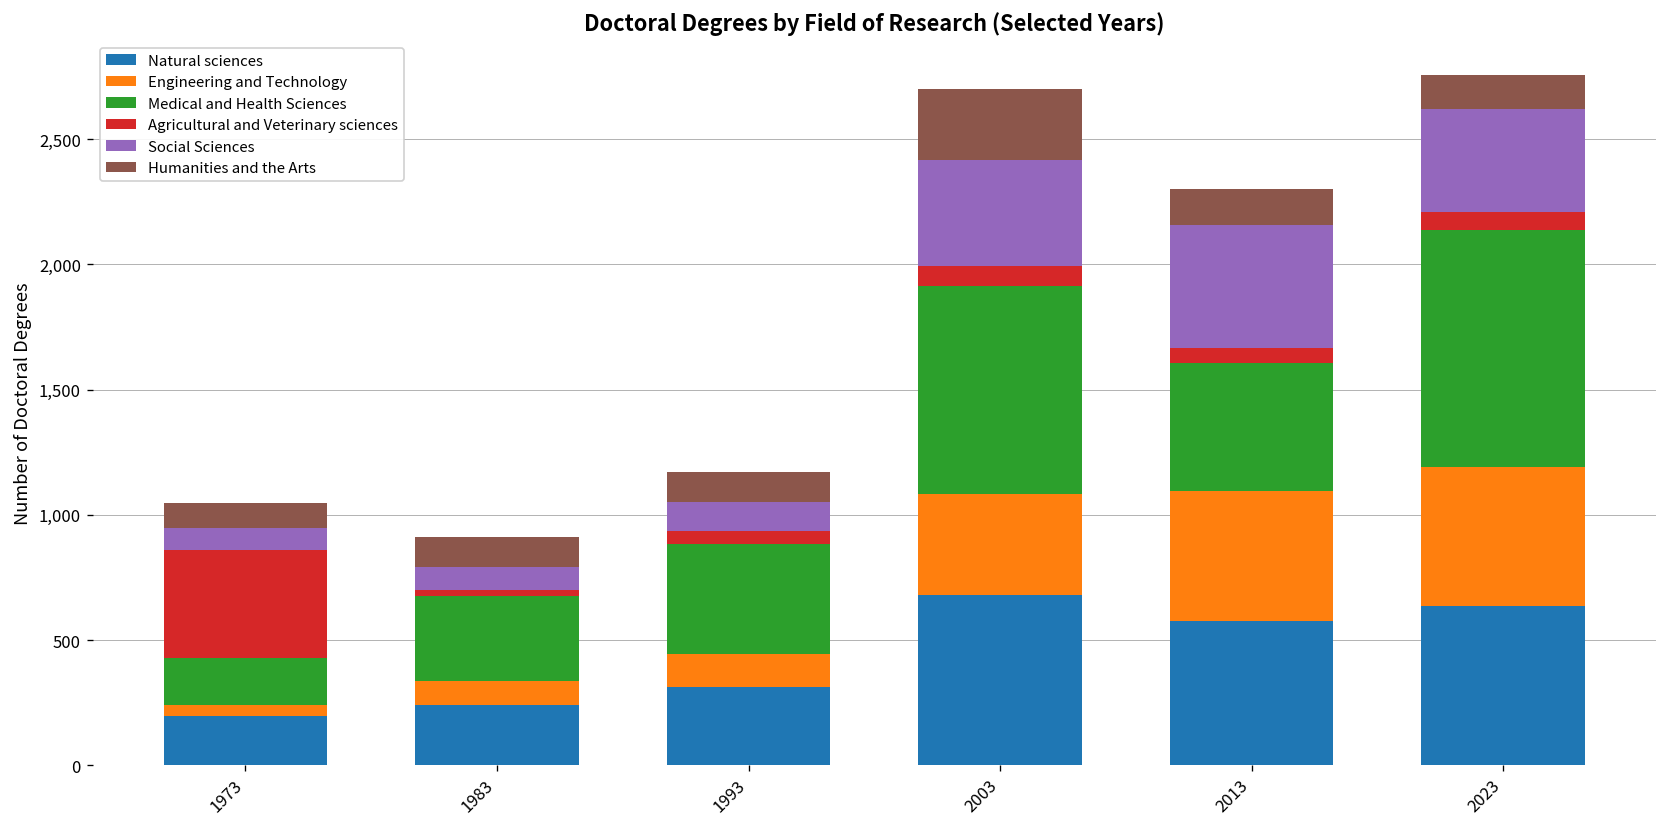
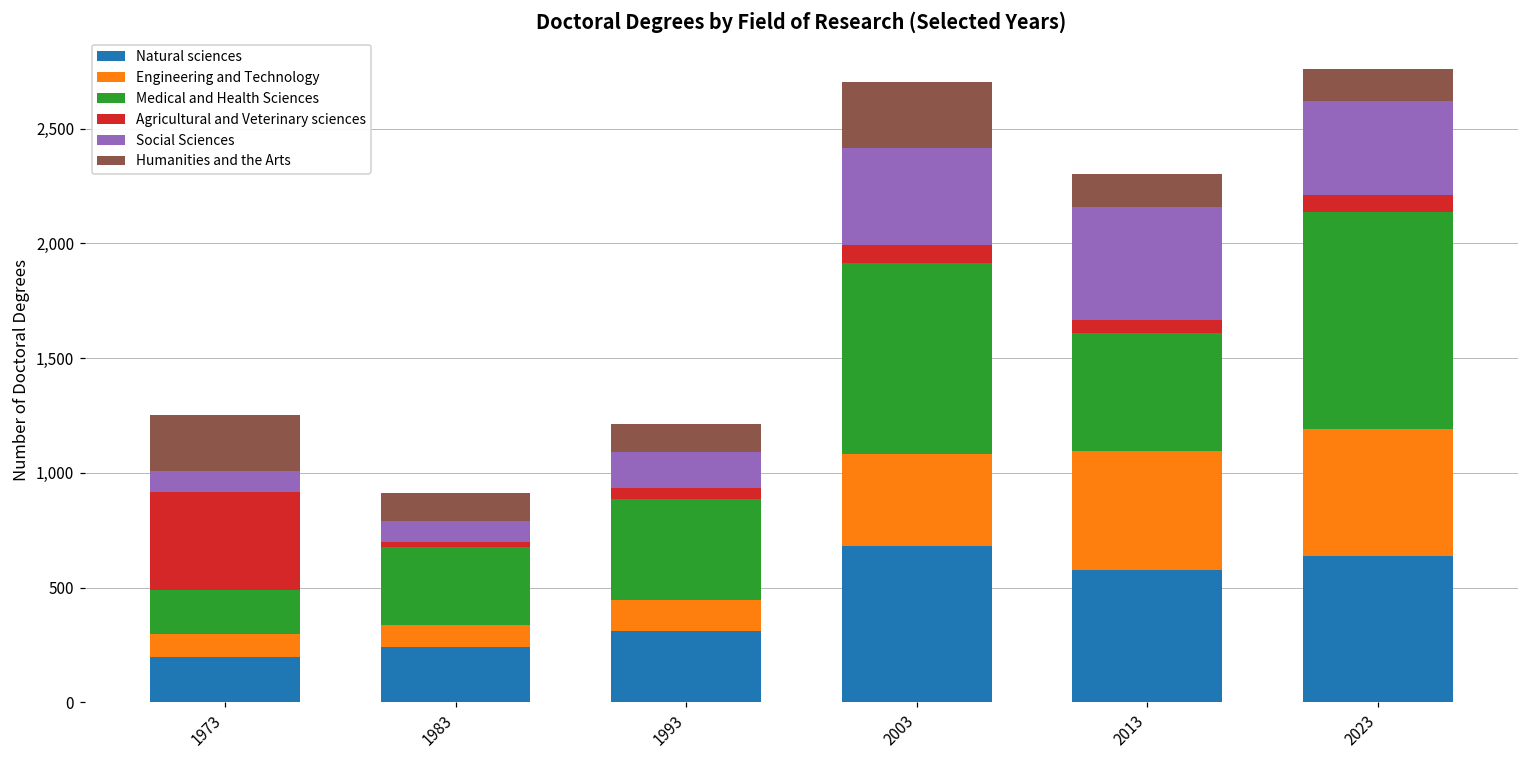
  {
    "Natural sciences": {
      "1973": 200,
      "1983": 240,
      "1993": 310,
      "2003": 680,
      "2013": 580,
      "2023": 640
    },
    "Engineering and Technology": {
-     "1973": 40,
+     "1973": 100,
      "1983": 100,
      "1993": 140,
      "2003": 400,
      "2013": 520,
      "2023": 550
    },
    "Medical and Health Sciences": {
      "1973": 190,
      "1983": 340,
      "1993": 440,
      "2003": 830,
      "2013": 510,
      "2023": 950
    },
    "Agricultural and Veterinary sciences": {
      "1973": 430,
      "1983": 30,
      "1993": 50,
      "2003": 80,
      "2013": 60,
      "2023": 70
    },
    "Social Sciences": {
      "1973": 90,
      "1983": 90,
-     "1993": 120,
+     "1993": 160,
      "2003": 420,
      "2013": 490,
      "2023": 410
    },
    "Humanities and the Arts": {
-     "1973": 100,
+     "1973": 240,
      "1983": 120,
      "1993": 120,
      "2003": 290,
      "2013": 150,
      "2023": 140
    }
  }
